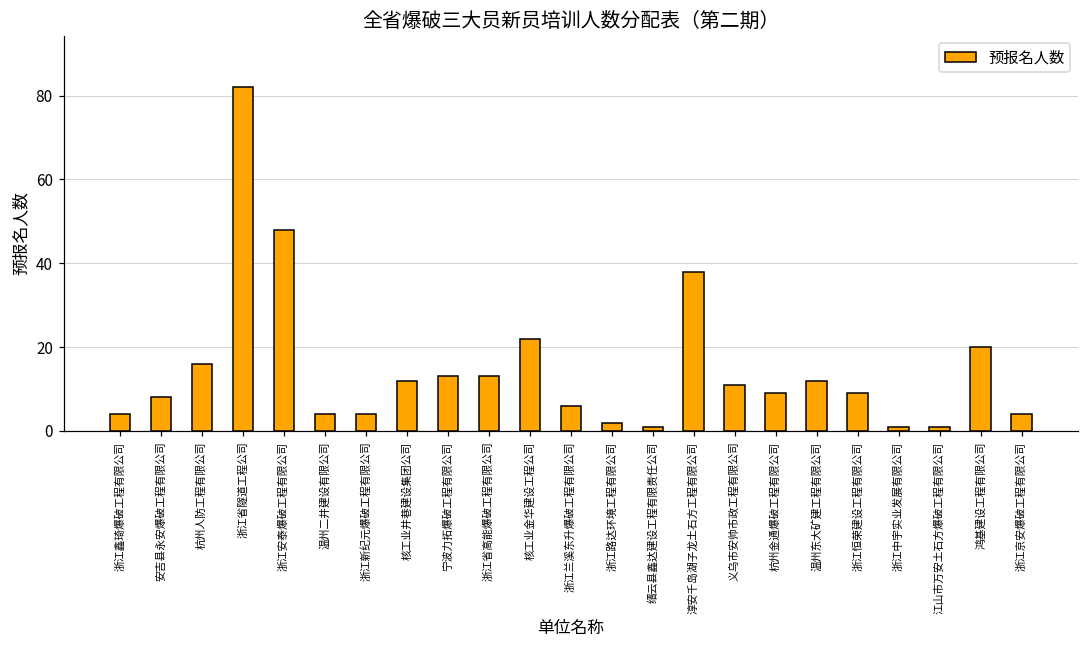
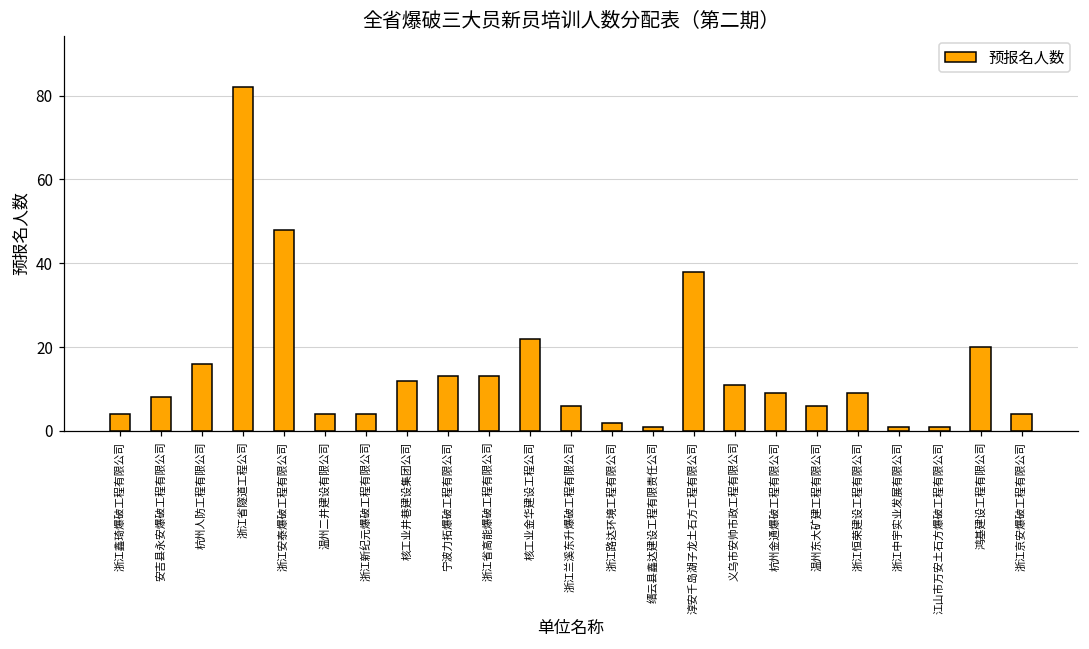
  {
    "浙江鑫琦爆破工程有限公司": 4,
    "安吉县永安爆破工程有限公司": 8,
    "杭州人防工程有限公司": 16,
    "浙江省隧道工程公司": 82,
    "浙江安泰爆破工程有限公司": 48,
    "温州二井建设有限公司": 4,
    "浙江新纪元爆破工程有限公司": 4,
    "核工业井巷建设集团公司": 12,
    "宁波力拓爆破工程有限公司": 13,
    "浙江省高能爆破工程有限公司": 13,
    "核工业金华建设工程公司": 22,
    "浙江兰溪东升爆破工程有限公司": 6,
    "浙江路达环境工程有限公司": 2,
    "缙云县鑫达建设工程有限责任公司": 1,
    "淳安千岛湖子龙土石方工程有限公司": 38,
    "义乌市安帅市政工程有限公司": 11,
    "杭州金通爆破工程有限公司": 9,
-   "温州东大矿建工程有限公司": 12,
+   "温州东大矿建工程有限公司": 6,
    "浙江恒荣建设工程有限公司": 9,
    "浙江中宇实业发展有限公司": 1,
    "江山市万安土石方爆破工程有限公司": 1,
    "鸿基建设工程有限公司": 20,
    "浙江京安爆破工程有限公司": 4
  }
